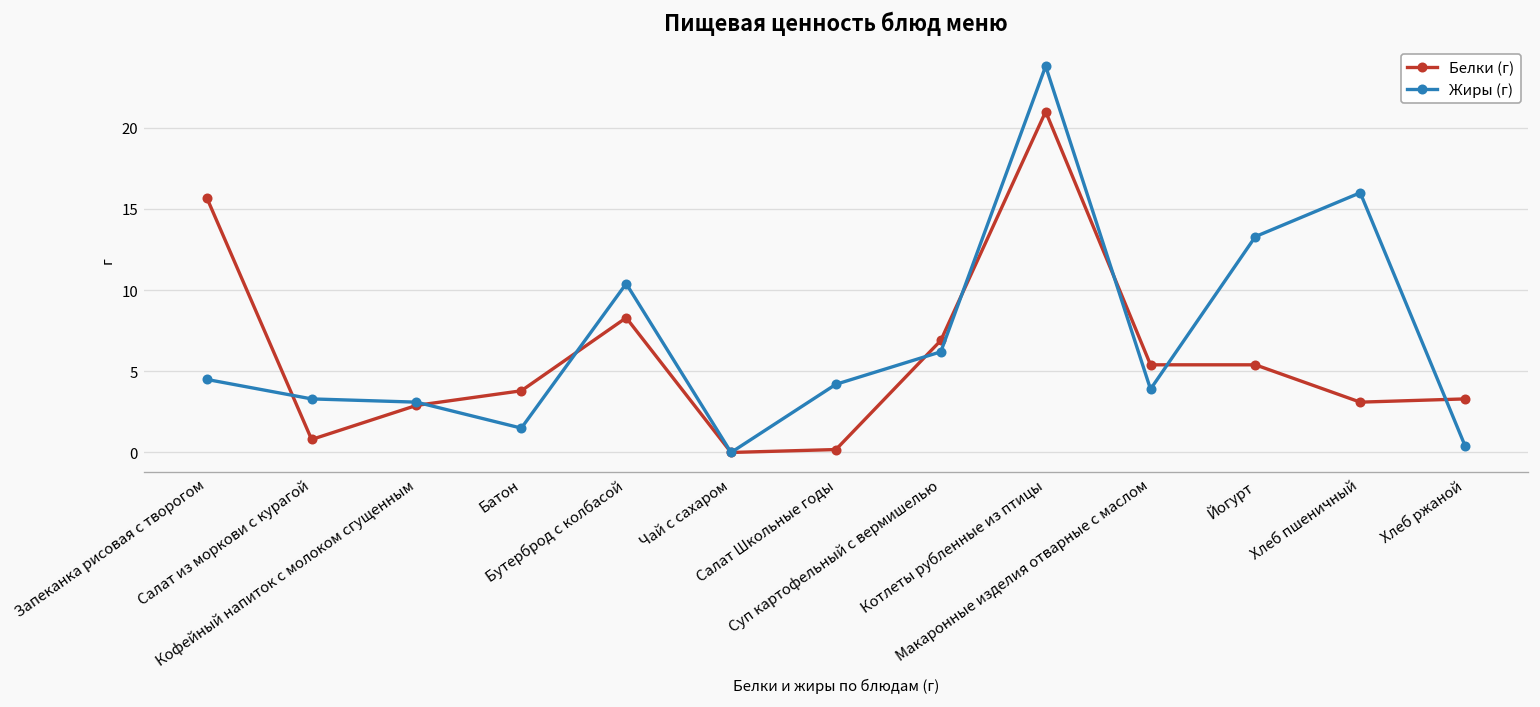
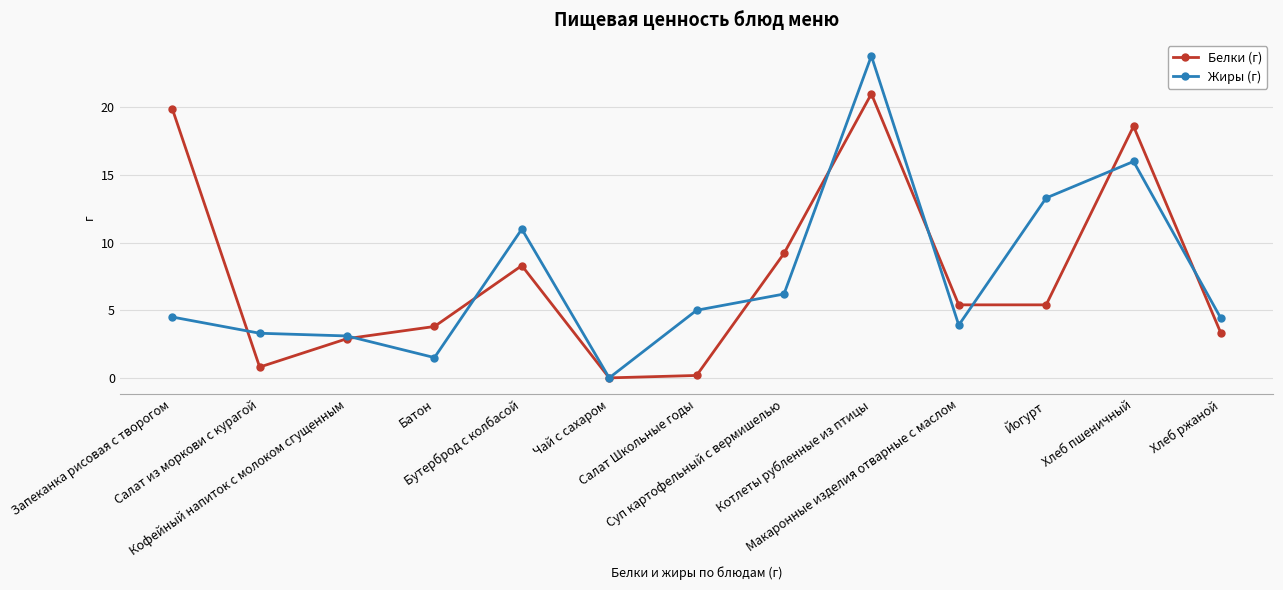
  {
    "Белки (г)": {
-     "Запеканка рисовая с творогом": 15.7,
+     "Запеканка рисовая с творогом": 19.9,
      "Салат из моркови с курагой": 0.8,
      "Кофейный напиток с молоком сгущенным": 2.9,
      "Батон": 3.8,
      "Бутерброд с колбасой": 8.3,
      "Салат Школьные годы": 0.2,
-     "Суп картофельный с вермишелью": 6.9,
+     "Суп картофельный с вермишелью": 9.2,
      "Котлеты рубленные из птицы": 21.0,
      "Макаронные изделия отварные с маслом": 5.4,
      "Йогурт": 5.4,
-     "Хлеб пшеничный": 3.1,
+     "Хлеб пшеничный": 18.6,
      "Хлеб ржаной": 3.3
    },
    "Жиры (г)": {
      "Запеканка рисовая с творогом": 4.5,
      "Салат из моркови с курагой": 3.3,
      "Кофейный напиток с молоком сгущенным": 3.1,
      "Батон": 1.5,
-     "Бутерброд с колбасой": 10.4,
-     "Салат Школьные годы": 4.2,
+     "Бутерброд с колбасой": 11.0,
+     "Салат Школьные годы": 5.0,
      "Суп картофельный с вермишелью": 6.2,
      "Котлеты рубленные из птицы": 23.8,
      "Макаронные изделия отварные с маслом": 3.9,
      "Йогурт": 13.3,
      "Хлеб пшеничный": 16.0,
-     "Хлеб ржаной": 0.4
+     "Хлеб ржаной": 4.4
    }
  }
